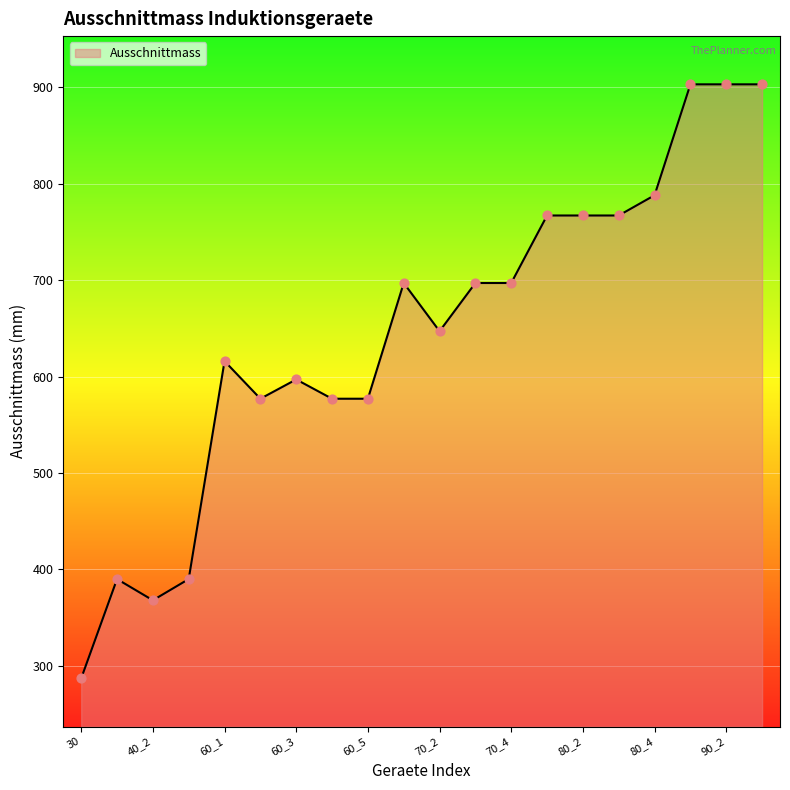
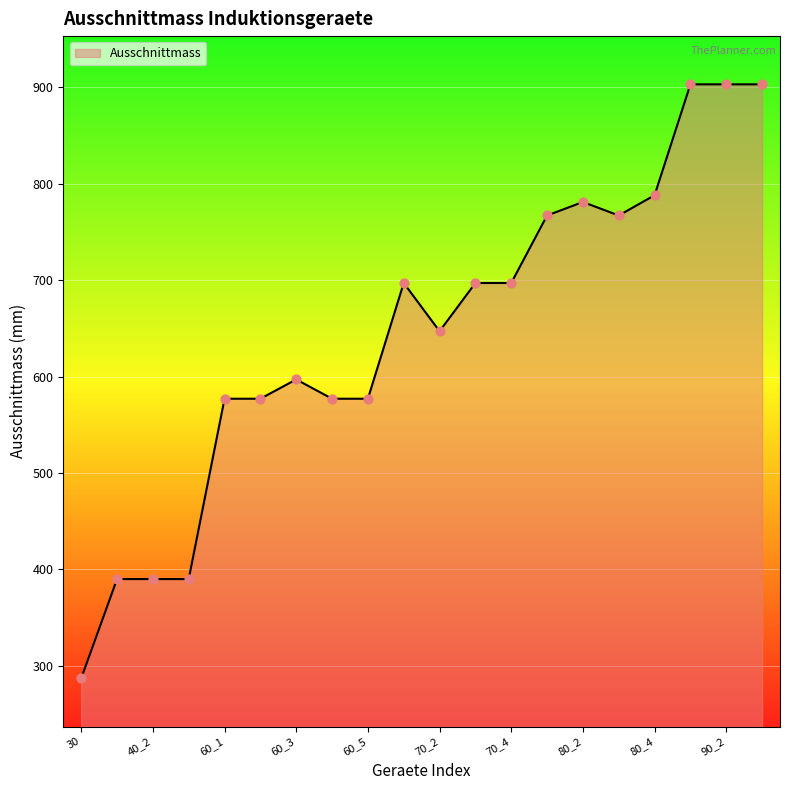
  {
    "30": 290,
-   "40_2": 370,
-   "60_1": 620,
+   "40_2": 390,
+   "60_1": 580,
    "60_3": 600,
    "60_5": 580,
    "70_2": 650,
    "70_4": 700,
-   "80_2": 770,
+   "80_2": 780,
    "80_4": 790,
    "90_2": 900
  }
